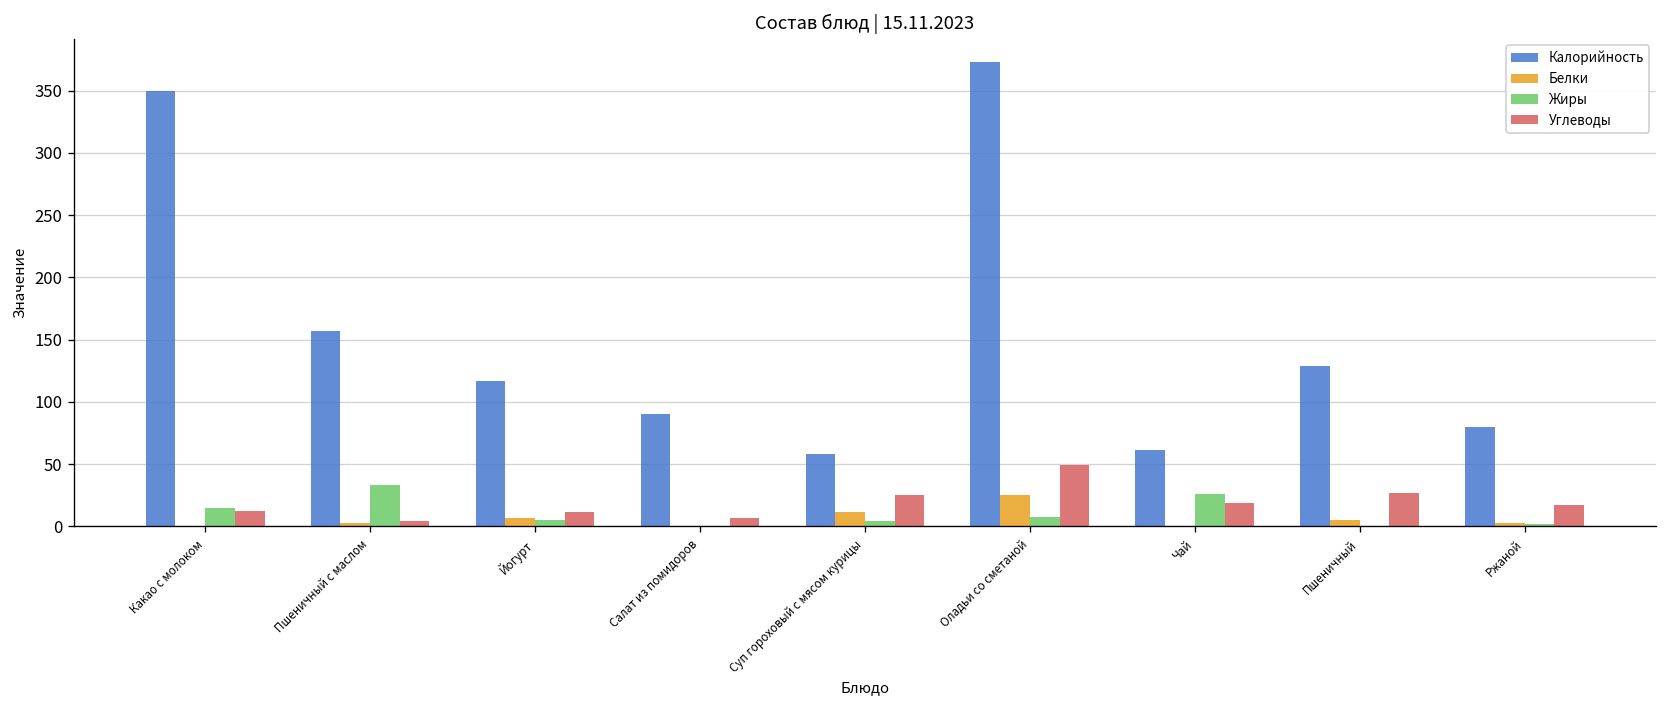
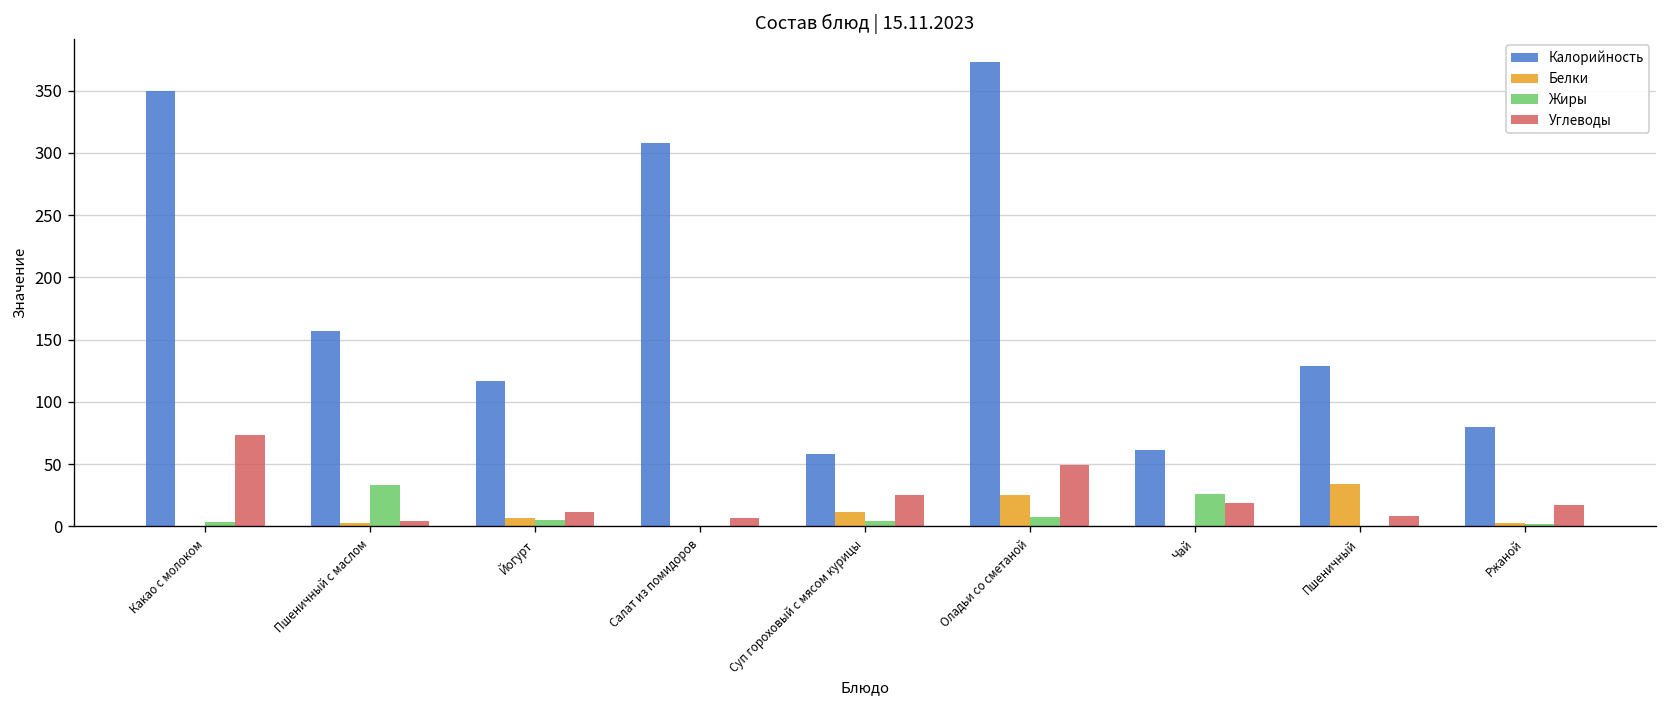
  {
    "Калорийность": {
      "Какао с молоком": 350,
      "Пшеничный с маслом": 157,
      "Йогурт": 117,
-     "Салат из помидоров": 90,
+     "Салат из помидоров": 308,
      "Суп гороховый с мясом курицы": 58,
      "Оладьи со сметаной": 373,
      "Чай": 61,
      "Пшеничный": 129,
      "Ржаной": 80
    },
    "Белки": {
      "Пшеничный с маслом": 3,
      "Йогурт": 7,
      "Суп гороховый с мясом курицы": 12,
      "Оладьи со сметаной": 25,
      "Чай": 0,
-     "Пшеничный": 5,
+     "Пшеничный": 34,
      "Ржаной": 3
    },
    "Жиры": {
-     "Какао с молоком": 15,
+     "Какао с молоком": 3,
      "Пшеничный с маслом": 33,
      "Йогурт": 5,
      "Суп гороховый с мясом курицы": 4,
      "Оладьи со сметаной": 8,
      "Чай": 26
    },
    "Углеводы": {
-     "Какао с молоком": 12,
+     "Какао с молоком": 74,
      "Пшеничный с маслом": 4,
      "Йогурт": 12,
      "Салат из помидоров": 7,
      "Суп гороховый с мясом курицы": 25,
      "Оладьи со сметаной": 49,
      "Чай": 19,
-     "Пшеничный": 27,
+     "Пшеничный": 8,
      "Ржаной": 17
    }
  }
